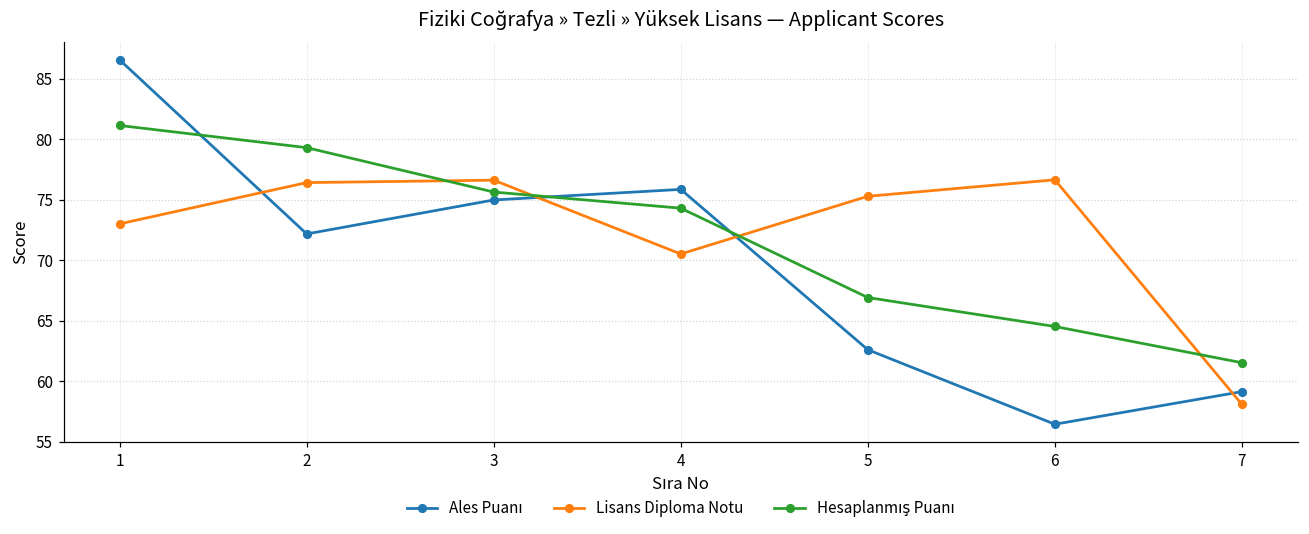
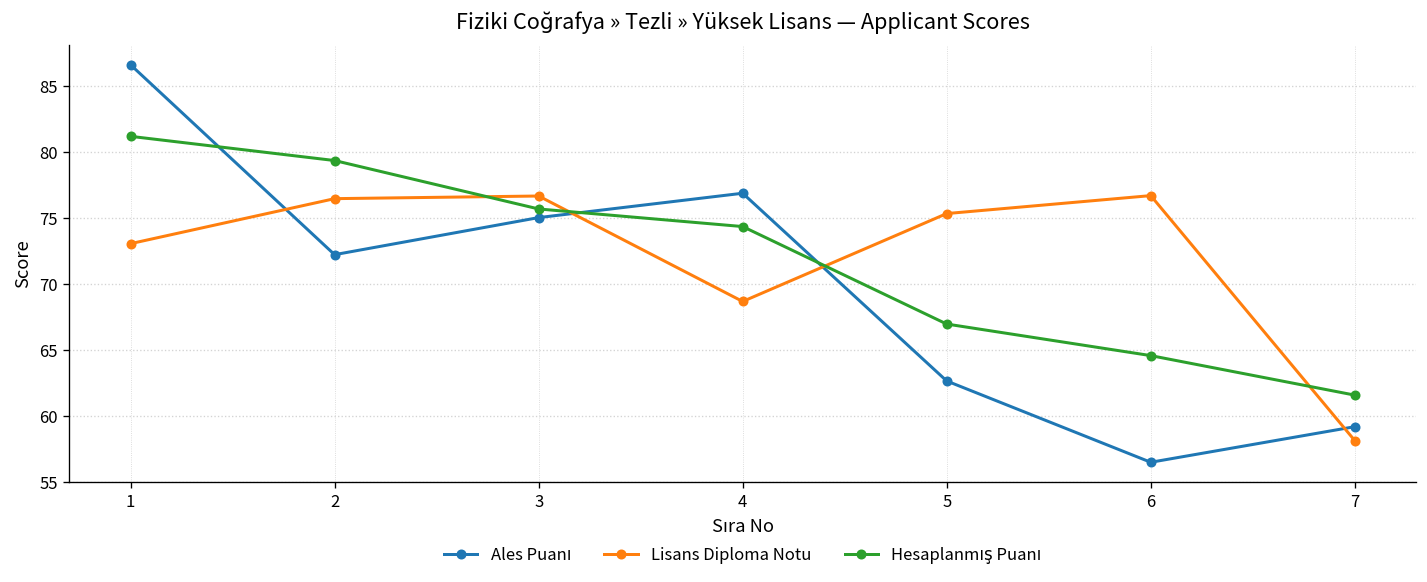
  {
    "Ales Puanı": {
      "1": 86.6,
      "2": 72.2,
      "3": 75.0,
-     "4": 75.9,
+     "4": 76.8,
      "5": 62.6,
      "6": 56.5,
      "7": 59.2
    },
    "Lisans Diploma Notu": {
      "1": 73.0,
      "2": 76.4,
      "3": 76.6,
-     "4": 70.5,
+     "4": 68.6,
      "5": 75.3,
      "6": 76.7,
      "7": 58.1
    },
    "Hesaplanmış Puanı": {
      "1": 81.2,
      "2": 79.3,
      "3": 75.6,
      "4": 74.3,
      "5": 66.9,
      "6": 64.5,
      "7": 61.5
    }
  }
